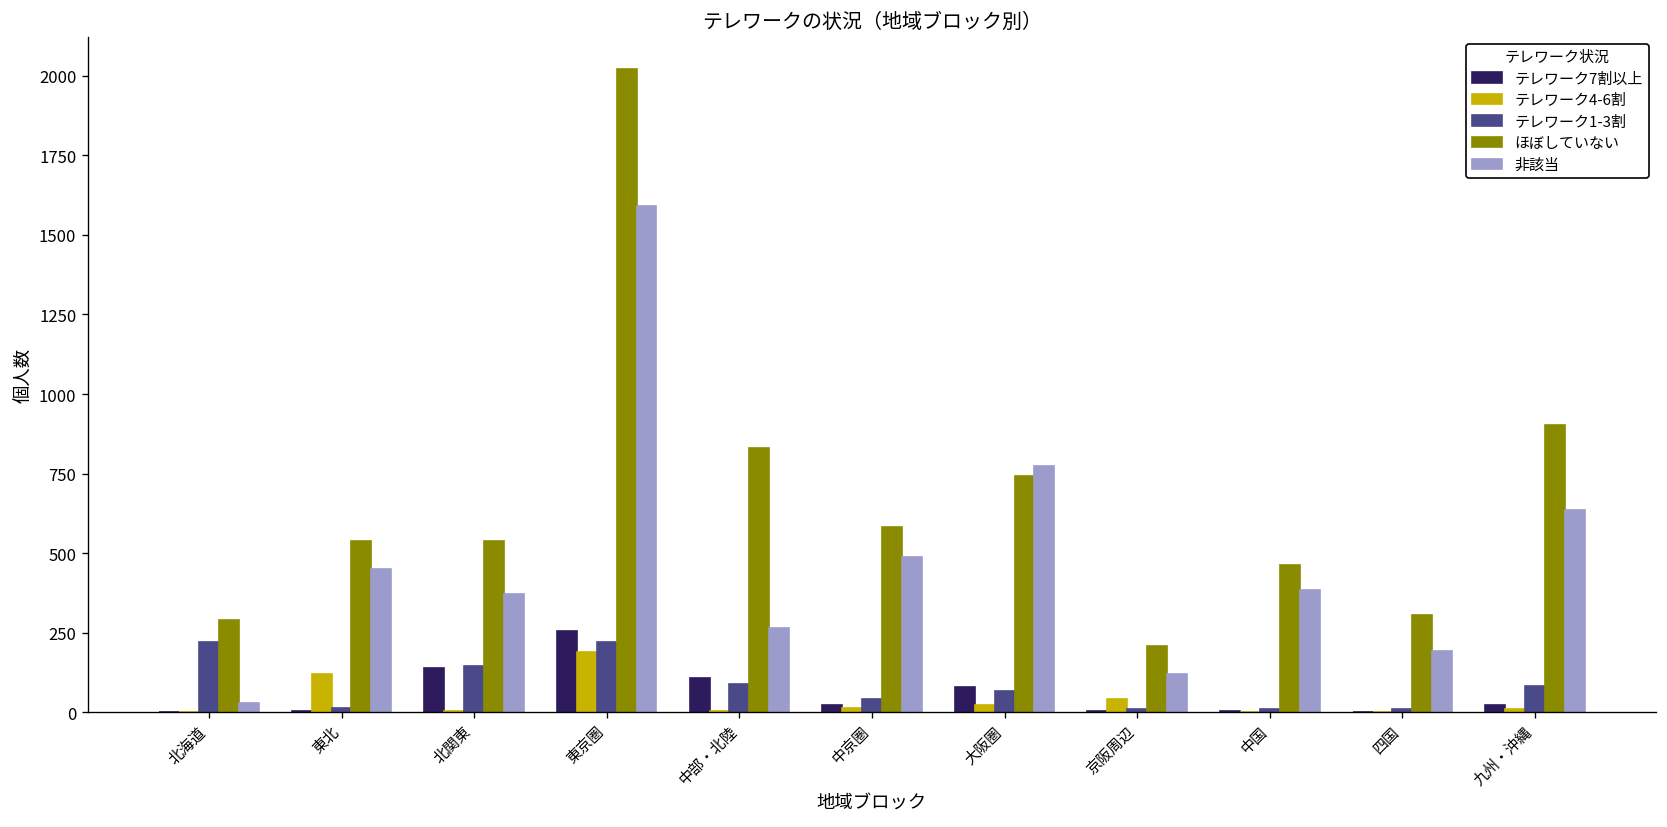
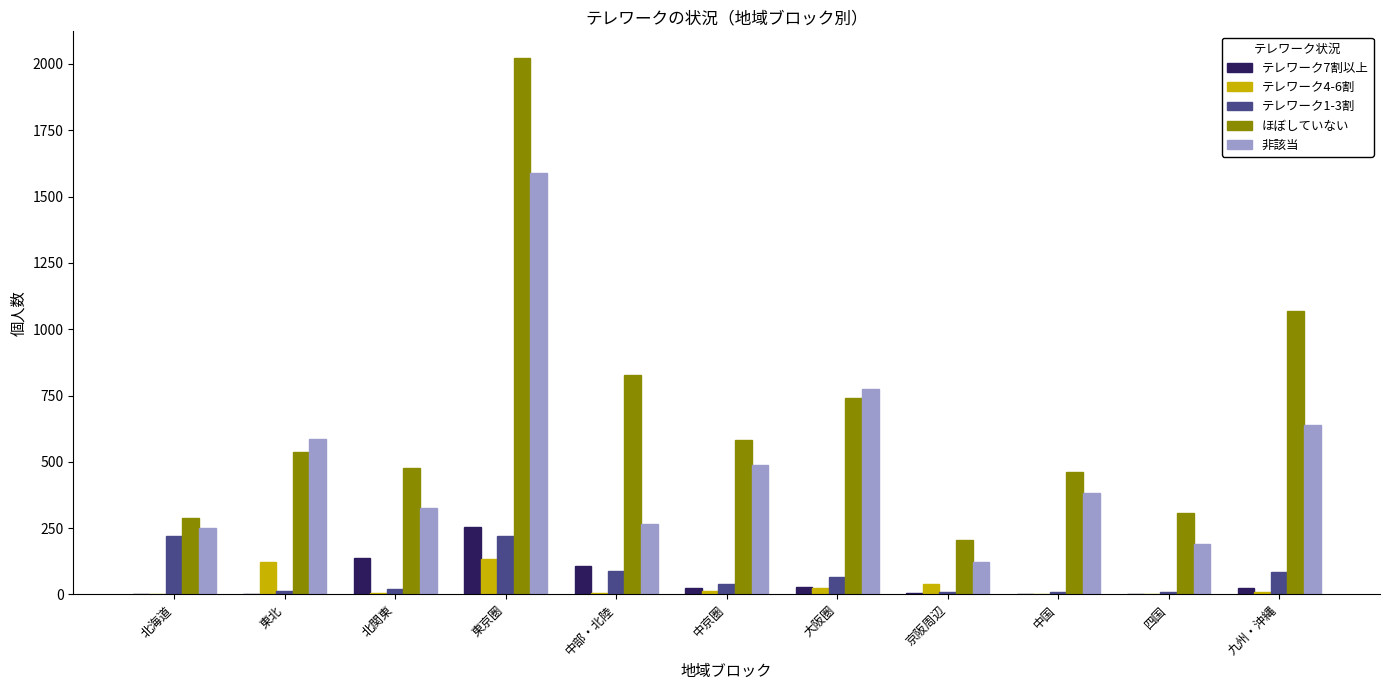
  {
    "テレワーク7割以上": {
      "北海道": 0,
      "北関東": 140,
      "東京圏": 260,
      "中部・北陸": 110,
      "中京圏": 20,
-     "大阪圏": 80,
+     "大阪圏": 30,
      "四国": 0,
      "九州・沖縄": 20
    },
    "テレワーク4-6割": {
      "北海道": 0,
      "東北": 120,
-     "東京圏": 190,
+     "東京圏": 130,
      "中京圏": 10,
      "大阪圏": 20,
      "京阪周辺": 40,
      "九州・沖縄": 10
    },
    "テレワーク1-3割": {
      "北海道": 220,
      "東北": 10,
-     "北関東": 150,
+     "北関東": 20,
      "東京圏": 220,
      "中部・北陸": 90,
      "中京圏": 40,
      "大阪圏": 70,
      "九州・沖縄": 80
    },
    "ほぼしていない": {
      "北海道": 290,
      "東北": 540,
-     "北関東": 540,
+     "北関東": 480,
      "東京圏": 2020,
      "中部・北陸": 830,
      "中京圏": 580,
      "大阪圏": 740,
      "京阪周辺": 210,
      "中国": 460,
      "四国": 310,
-     "九州・沖縄": 900
+     "九州・沖縄": 1070
    },
    "非該当": {
-     "北海道": 30,
-     "東北": 450,
-     "北関東": 370,
+     "北海道": 250,
+     "東北": 590,
+     "北関東": 320,
      "東京圏": 1590,
      "中部・北陸": 270,
      "中京圏": 490,
      "大阪圏": 780,
      "京阪周辺": 120,
      "中国": 380,
      "四国": 190,
      "九州・沖縄": 640
    }
  }
